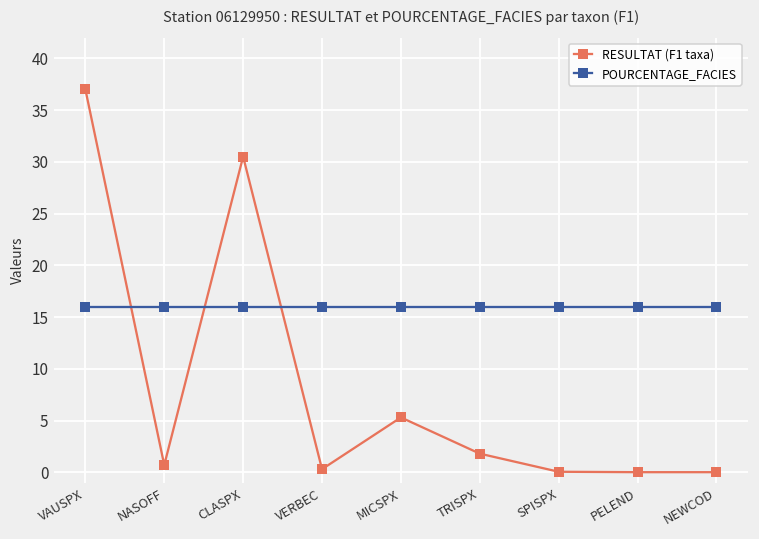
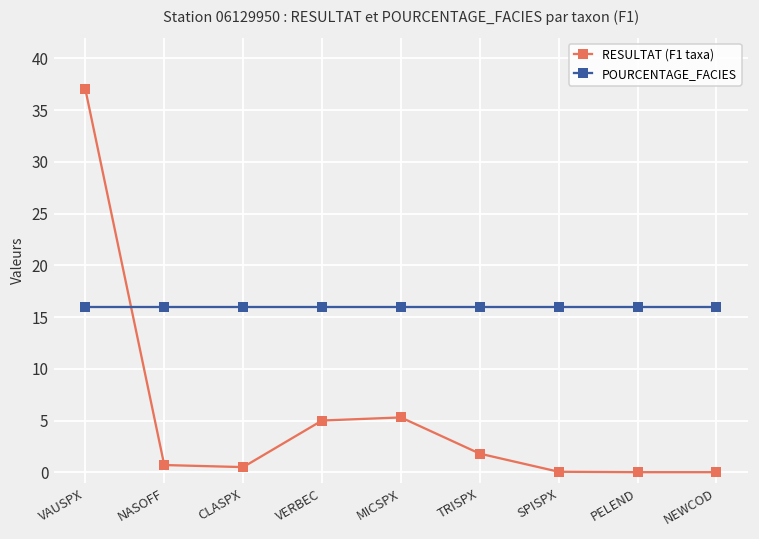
  {
    "RESULTAT (F1 taxa)": {
      "VAUSPX": 37,
      "NASOFF": 1,
-     "CLASPX": 31,
-     "VERBEC": 0,
+     "CLASPX": 1,
+     "VERBEC": 5,
      "MICSPX": 5,
      "TRISPX": 2,
      "SPISPX": 0,
      "PELEND": 0,
      "NEWCOD": 0
    },
    "POURCENTAGE_FACIES": {
      "VAUSPX": 16,
      "NASOFF": 16,
      "CLASPX": 16,
      "VERBEC": 16,
      "MICSPX": 16,
      "TRISPX": 16,
      "SPISPX": 16,
      "PELEND": 16,
      "NEWCOD": 16
    }
  }
